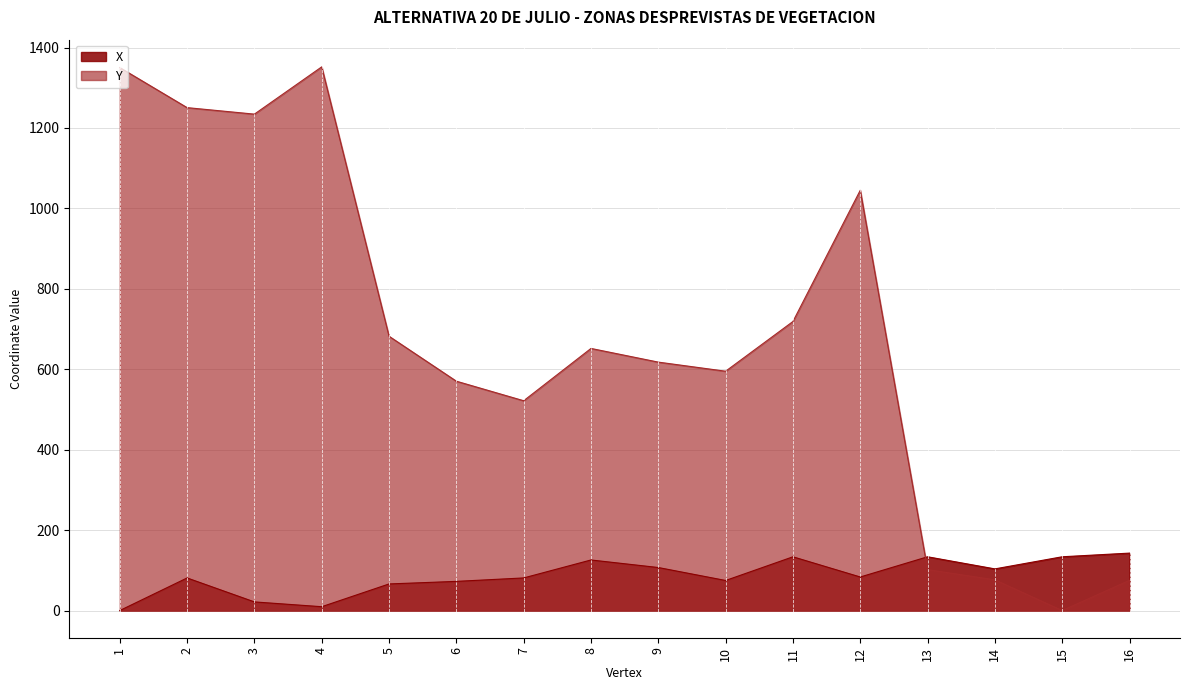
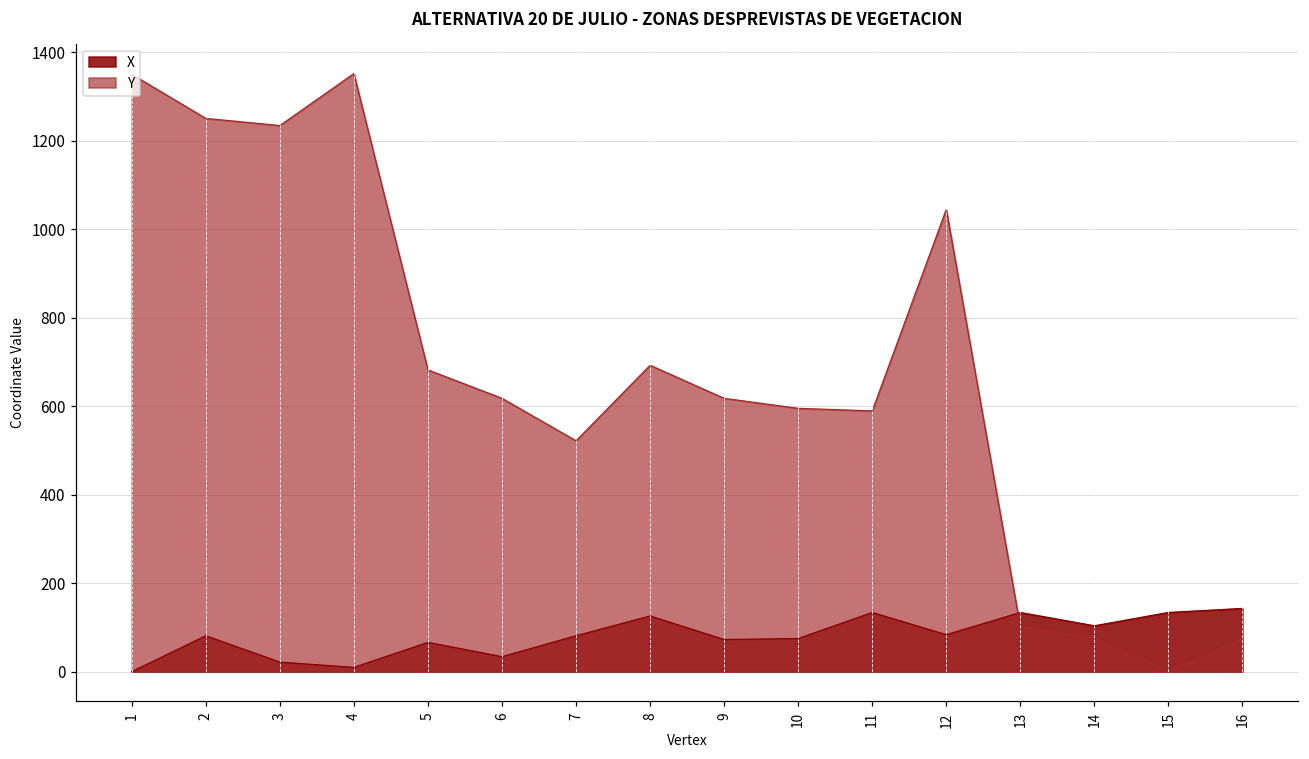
  {
    "X": {
      "1": 0,
      "2": 80,
      "3": 20,
      "4": 10,
      "5": 70,
-     "6": 70,
+     "6": 30,
      "7": 80,
      "8": 130,
-     "9": 110,
+     "9": 70,
      "10": 70,
      "11": 130,
      "12": 80,
      "13": 130,
      "14": 100,
      "15": 130,
      "16": 140
    },
    "Y": {
      "2": 1250,
      "3": 1230,
      "4": 1350,
      "5": 680,
-     "6": 570,
+     "6": 620,
      "7": 520,
-     "8": 650,
+     "8": 690,
      "9": 620,
      "10": 600,
-     "11": 720,
+     "11": 590,
      "12": 1050,
      "13": 100,
      "14": 80,
      "15": 0,
      "16": 80
    }
  }
